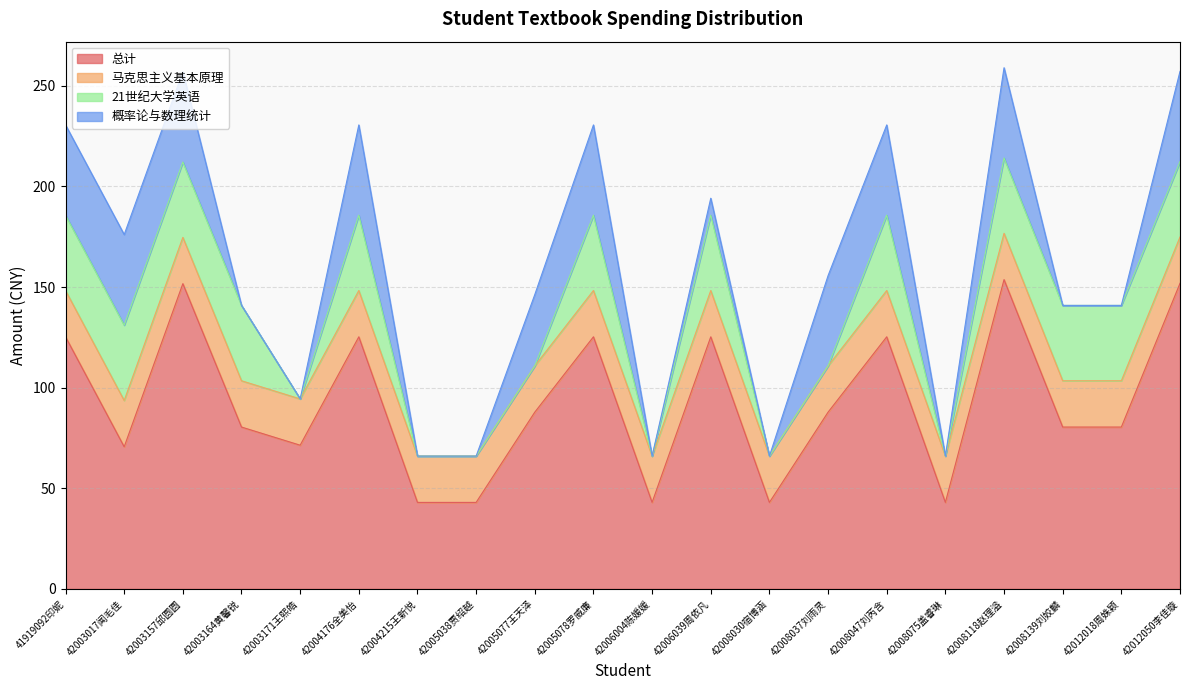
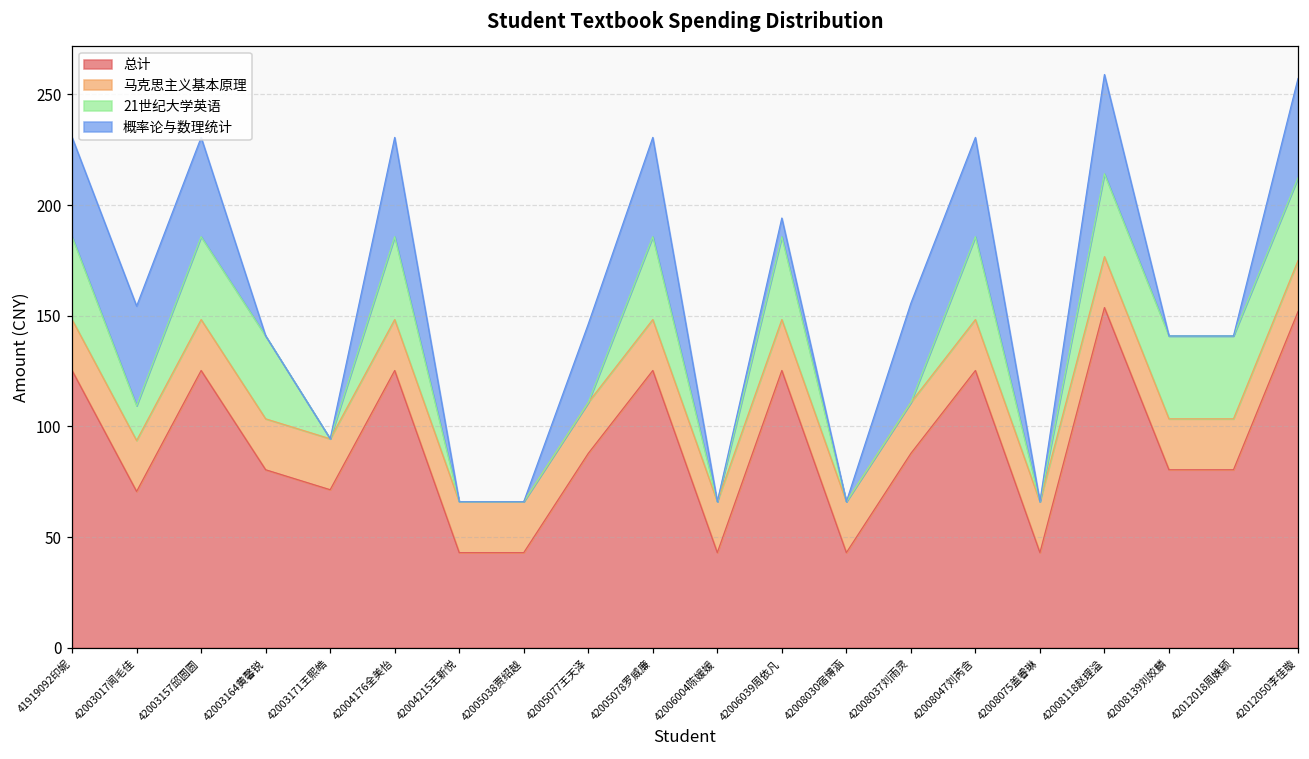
  {
    "总计": {
      "41919092印妮": 125,
      "42003017闻毛佳": 71,
-     "42003157邱圆圆": 152,
+     "42003157邱圆圆": 125,
      "42003164黄馨锐": 80,
      "42003171王熙皓": 71,
      "42004176全美怡": 125,
      "42004215王新悦": 43,
      "42005038贾绍越": 43,
      "42005077王天泽": 88,
      "42005078罗威廉": 125,
      "42006004陈媛媛": 43,
      "42006039周依凡": 125,
      "42008030宿博涵": 43,
      "42008037刘雨灵": 88,
      "42008047刘芮含": 125,
      "42008075盖睿琳": 43,
      "42008118赵理溢": 154,
      "42008139刘姣麟": 80,
      "42012018周姝颖": 80,
      "42012050李佳璇": 152
    },
    "马克思主义基本原理": {
      "41919092印妮": 23,
      "42003017闻毛佳": 23,
      "42003157邱圆圆": 23,
      "42003164黄馨锐": 23,
      "42004176全美怡": 23,
      "42005078罗威廉": 23,
      "42006039周依凡": 23,
      "42008047刘芮含": 23,
      "42008118赵理溢": 23,
      "42008139刘姣麟": 23,
      "42012018周姝颖": 23,
      "42012050李佳璇": 23
    },
    "21世纪大学英语": {
      "41919092印妮": 37,
-     "42003017闻毛佳": 37,
+     "42003017闻毛佳": 16,
      "42003157邱圆圆": 37,
      "42004176全美怡": 37,
      "42005078罗威廉": 37,
      "42006039周依凡": 37,
      "42008047刘芮含": 37,
      "42008118赵理溢": 37,
      "42012050李佳璇": 37
    },
    "概率论与数理统计": {
      "41919092印妮": 45,
      "42003017闻毛佳": 45,
      "42004176全美怡": 45,
      "42005077王天泽": 35,
      "42005078罗威廉": 45,
      "42006039周依凡": 8,
      "42008037刘雨灵": 45,
      "42008047刘芮含": 45,
      "42008118赵理溢": 45,
      "42012050李佳璇": 45
    }
  }
